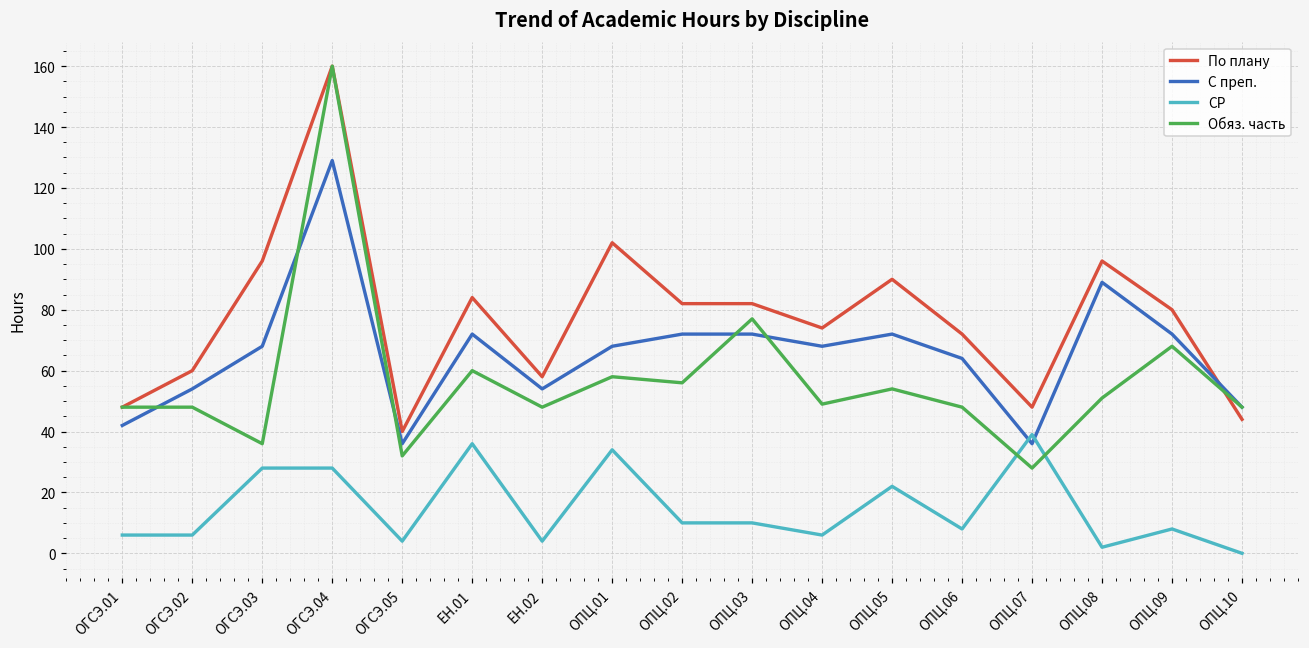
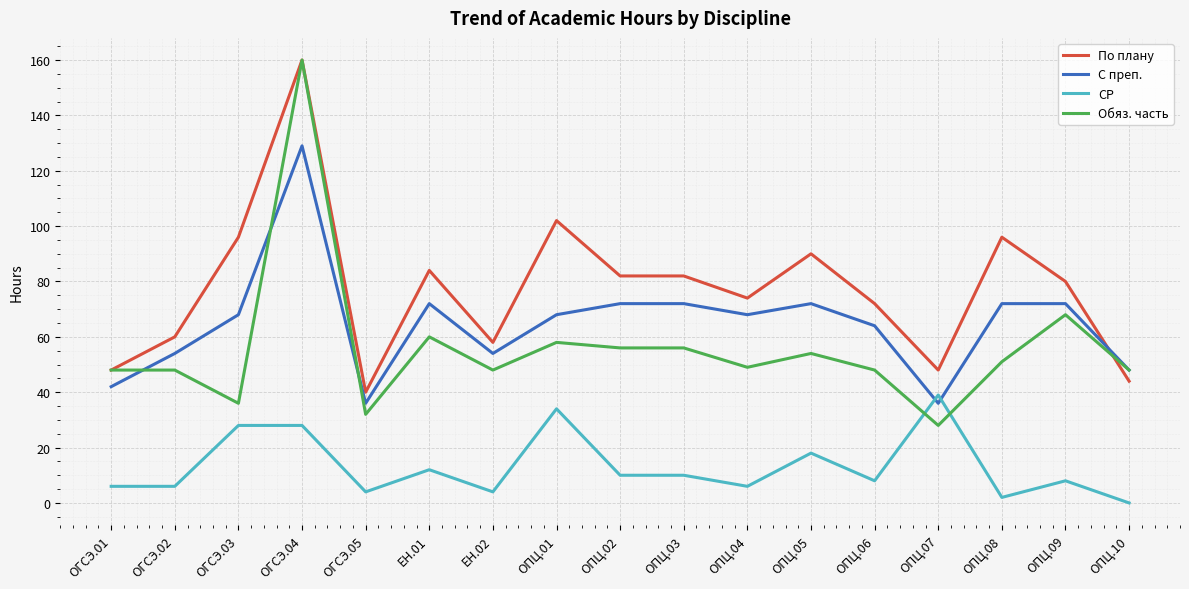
  {
    "По плану": {
      "ОГСЭ.02": 60,
      "ОГСЭ.03": 96,
      "ОГСЭ.05": 40,
      "ЕН.01": 84,
      "ЕН.02": 58,
      "ОПЦ.01": 102,
      "ОПЦ.02": 82,
      "ОПЦ.03": 82,
      "ОПЦ.04": 74,
      "ОПЦ.05": 90,
      "ОПЦ.06": 72,
      "ОПЦ.07": 48,
      "ОПЦ.08": 96,
      "ОПЦ.09": 80,
      "ОПЦ.10": 44
    },
    "С преп.": {
      "ОГСЭ.01": 42,
      "ОГСЭ.02": 54,
      "ОГСЭ.03": 68,
      "ОГСЭ.04": 129,
      "ОГСЭ.05": 36,
      "ЕН.01": 72,
      "ЕН.02": 54,
      "ОПЦ.01": 68,
      "ОПЦ.02": 72,
      "ОПЦ.03": 72,
      "ОПЦ.04": 68,
      "ОПЦ.05": 72,
      "ОПЦ.06": 64,
      "ОПЦ.07": 36,
-     "ОПЦ.08": 89,
+     "ОПЦ.08": 72,
      "ОПЦ.09": 72
    },
    "СР": {
      "ОГСЭ.01": 6,
      "ОГСЭ.02": 6,
      "ОГСЭ.03": 28,
      "ОГСЭ.04": 28,
      "ОГСЭ.05": 4,
-     "ЕН.01": 36,
+     "ЕН.01": 12,
      "ЕН.02": 4,
      "ОПЦ.01": 34,
      "ОПЦ.02": 10,
      "ОПЦ.03": 10,
      "ОПЦ.04": 6,
-     "ОПЦ.05": 22,
+     "ОПЦ.05": 18,
      "ОПЦ.06": 8,
      "ОПЦ.07": 39,
      "ОПЦ.08": 2,
      "ОПЦ.09": 8,
      "ОПЦ.10": 0
    },
    "Обяз. часть": {
      "ОГСЭ.02": 48,
      "ОГСЭ.03": 36,
      "ОГСЭ.05": 32,
      "ЕН.01": 60,
      "ЕН.02": 48,
      "ОПЦ.01": 58,
      "ОПЦ.02": 56,
-     "ОПЦ.03": 77,
+     "ОПЦ.03": 56,
      "ОПЦ.04": 49,
      "ОПЦ.05": 54,
      "ОПЦ.06": 48,
      "ОПЦ.07": 28,
      "ОПЦ.08": 51,
      "ОПЦ.09": 68
    }
  }
